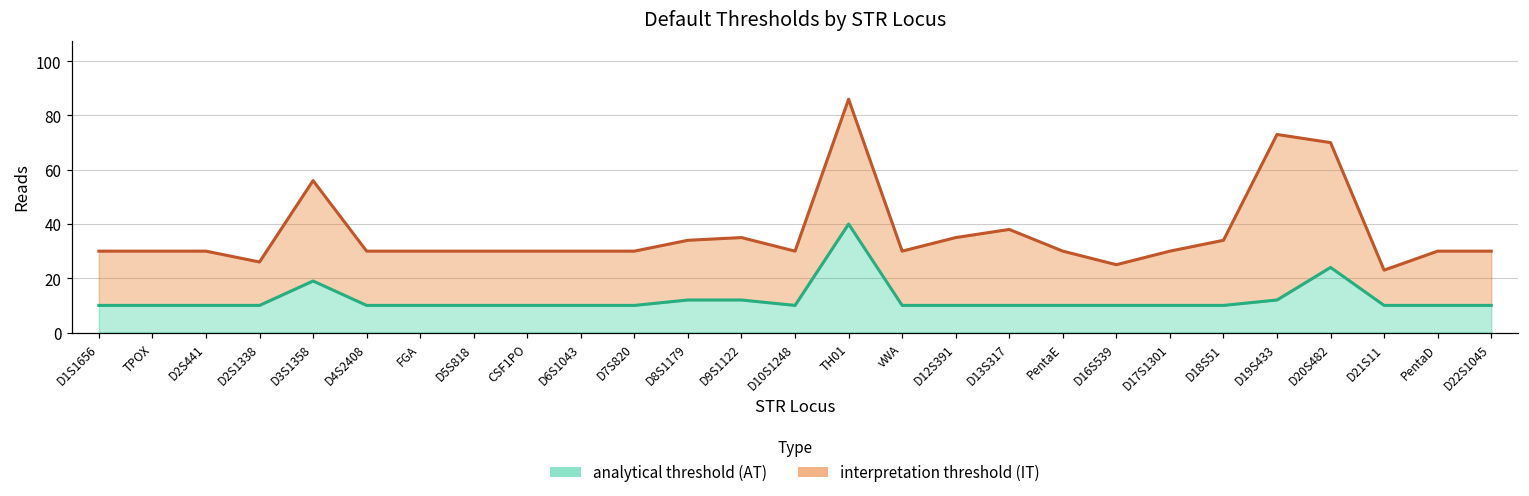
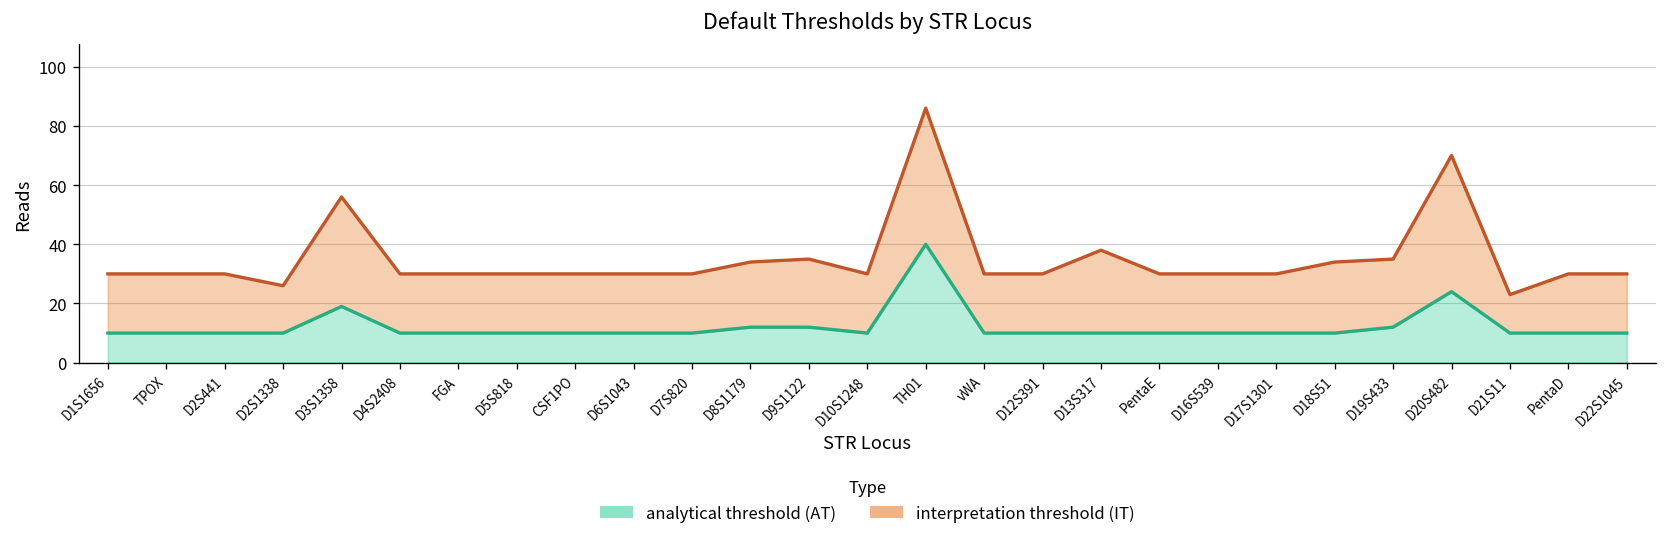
  {
    "analytical threshold (AT)": {
      "D1S1656": 10,
      "TPOX": 10,
      "D2S441": 10,
      "D2S1338": 10,
      "D3S1358": 19,
      "D4S2408": 10,
      "FGA": 10,
      "D5S818": 10,
      "CSF1PO": 10,
      "D6S1043": 10,
      "D7S820": 10,
      "D8S1179": 12,
      "D9S1122": 12,
      "D10S1248": 10,
      "TH01": 40,
      "vWA": 10,
      "D12S391": 10,
      "D13S317": 10,
      "PentaE": 10,
      "D16S539": 10,
      "D17S1301": 10,
      "D18S51": 10,
      "D19S433": 12,
      "D20S482": 24,
      "D21S11": 10,
      "PentaD": 10,
      "D22S1045": 10
    },
    "interpretation threshold (IT)": {
      "D1S1656": 30,
      "TPOX": 30,
      "D2S441": 30,
      "D2S1338": 26,
      "D3S1358": 56,
      "D4S2408": 30,
      "FGA": 30,
      "D5S818": 30,
      "CSF1PO": 30,
      "D6S1043": 30,
      "D7S820": 30,
      "D8S1179": 34,
      "D9S1122": 35,
      "D10S1248": 30,
      "TH01": 86,
      "vWA": 30,
-     "D12S391": 35,
+     "D12S391": 30,
      "D13S317": 38,
      "PentaE": 30,
-     "D16S539": 25,
+     "D16S539": 30,
      "D17S1301": 30,
      "D18S51": 34,
-     "D19S433": 73,
+     "D19S433": 35,
      "D20S482": 70,
      "D21S11": 23,
      "PentaD": 30,
      "D22S1045": 30
    }
  }
